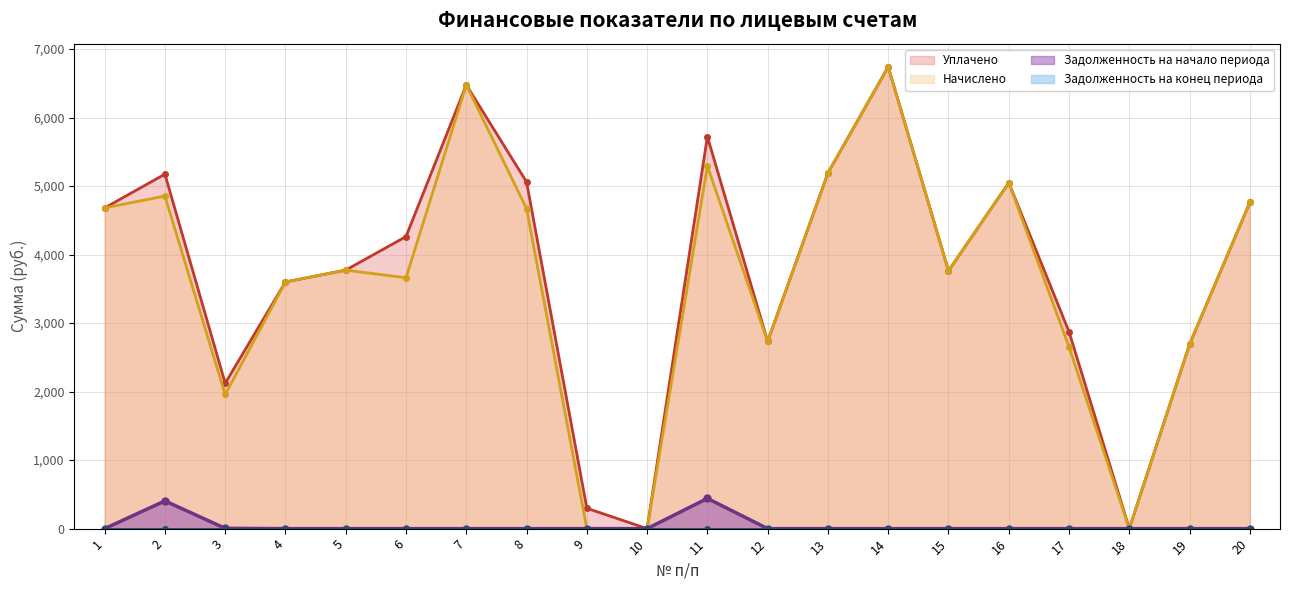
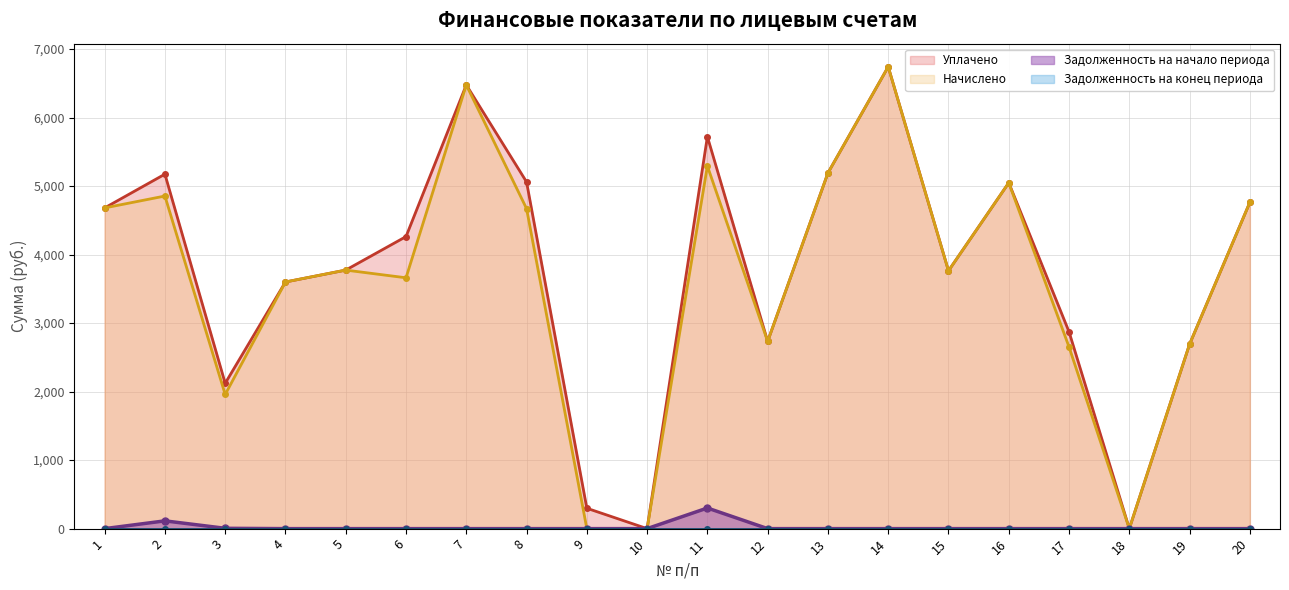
  {
    "Задолженность на начало периода": {
-     "2": 400,
-     "11": 400
+     "2": 100,
+     "11": 300
    },
    "Задолженность на конец периода": {
      "2": 0,
      "11": 0
    }
  }
